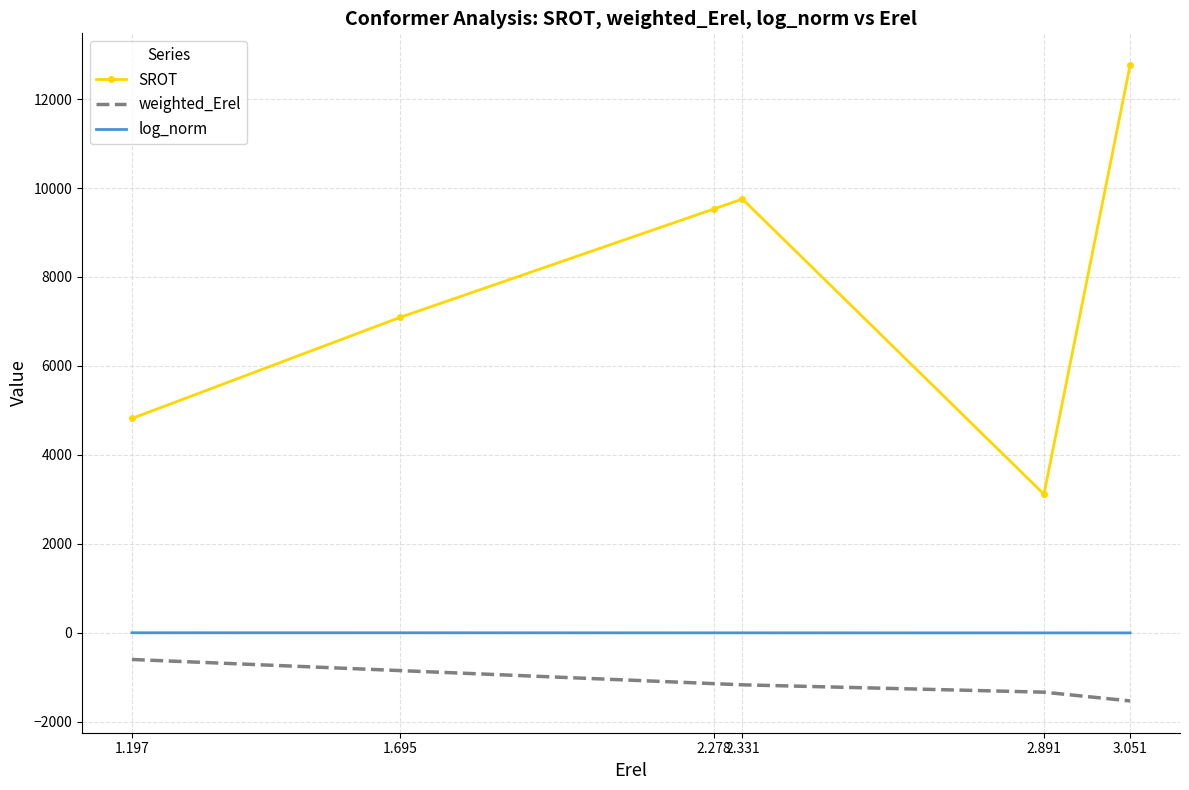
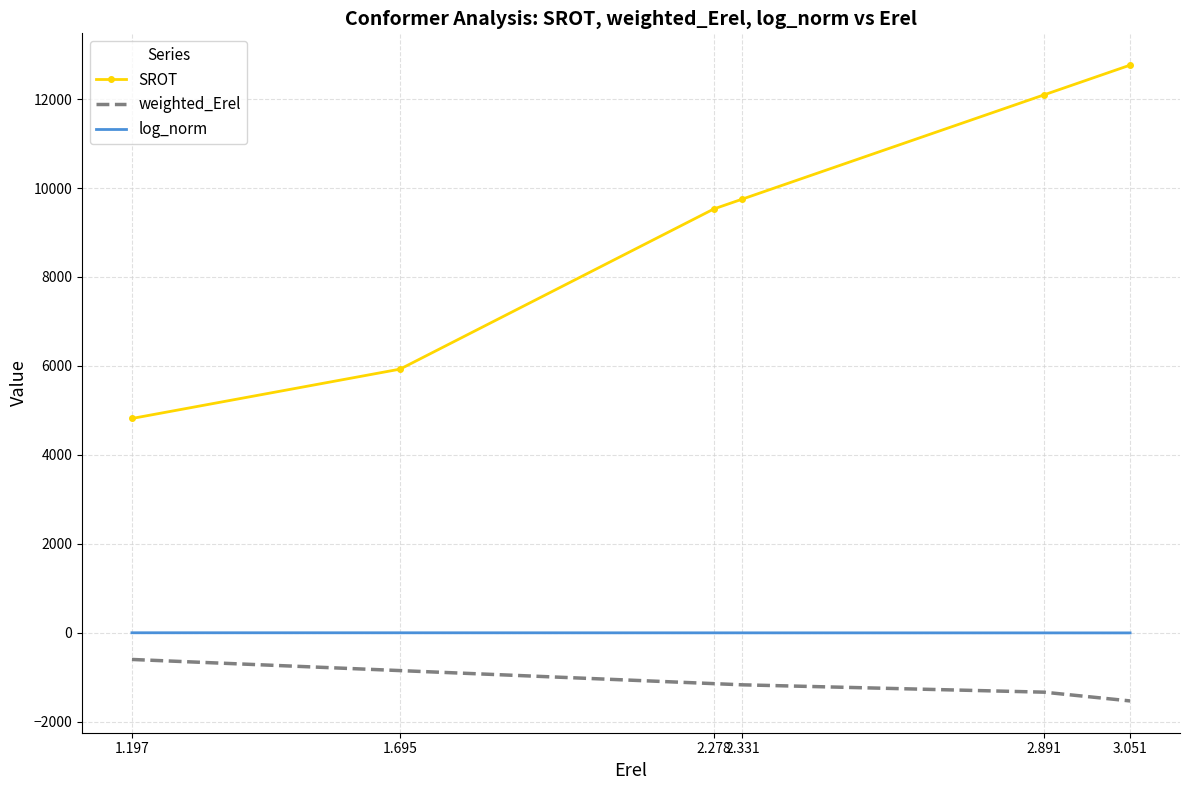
  {
    "SROT": {
      "1.197": 4800,
-     "1.695": 7100,
-     "2.891": 3100,
+     "1.695": 5900,
+     "2.891": 12100,
      "3.051": 12800
    },
    "weighted_Erel": {
      "1.197": -600,
      "1.695": -900,
      "2.891": -1300,
      "3.051": -1500
    },
    "log_norm": {
      "1.197": 0,
      "1.695": 0,
      "2.891": 0,
      "3.051": 0
    }
  }
